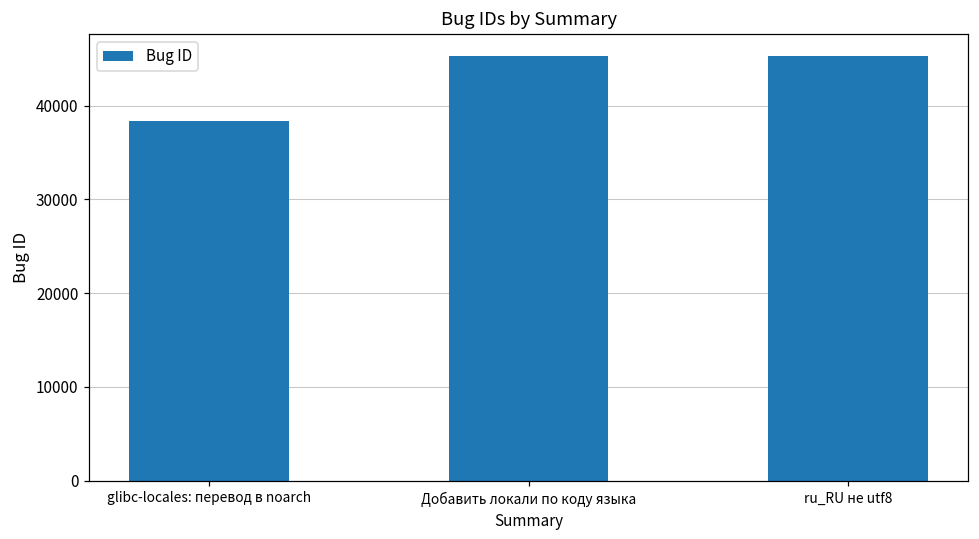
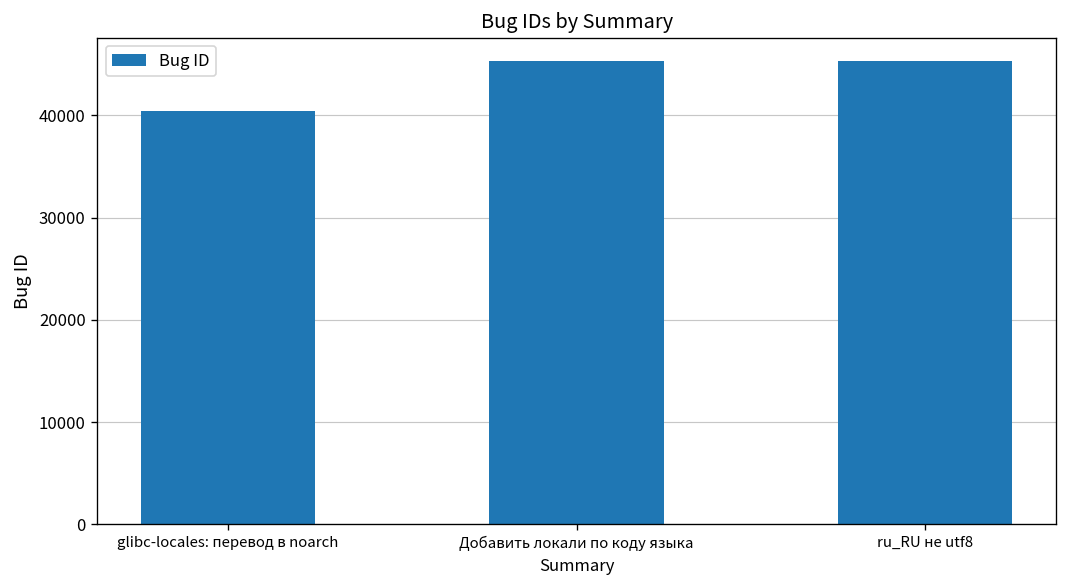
  {
-   "glibc-locales: перевод в noarch": 38000,
+   "glibc-locales: перевод в noarch": 40000,
    "Добавить локали по коду языка": 45000,
    "ru_RU не utf8": 45000
  }
